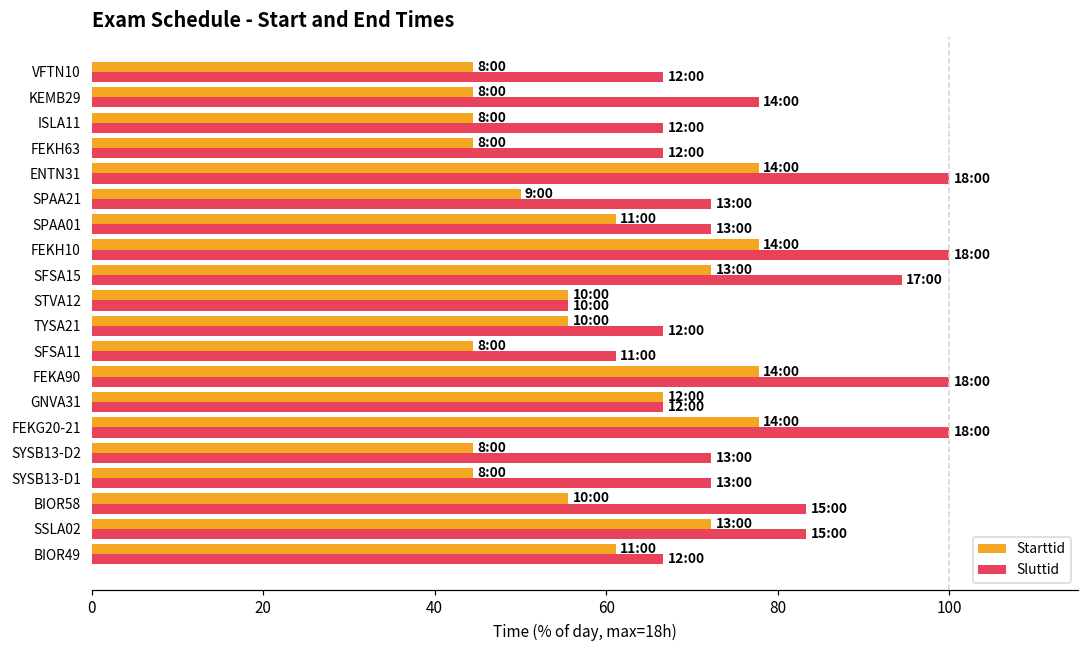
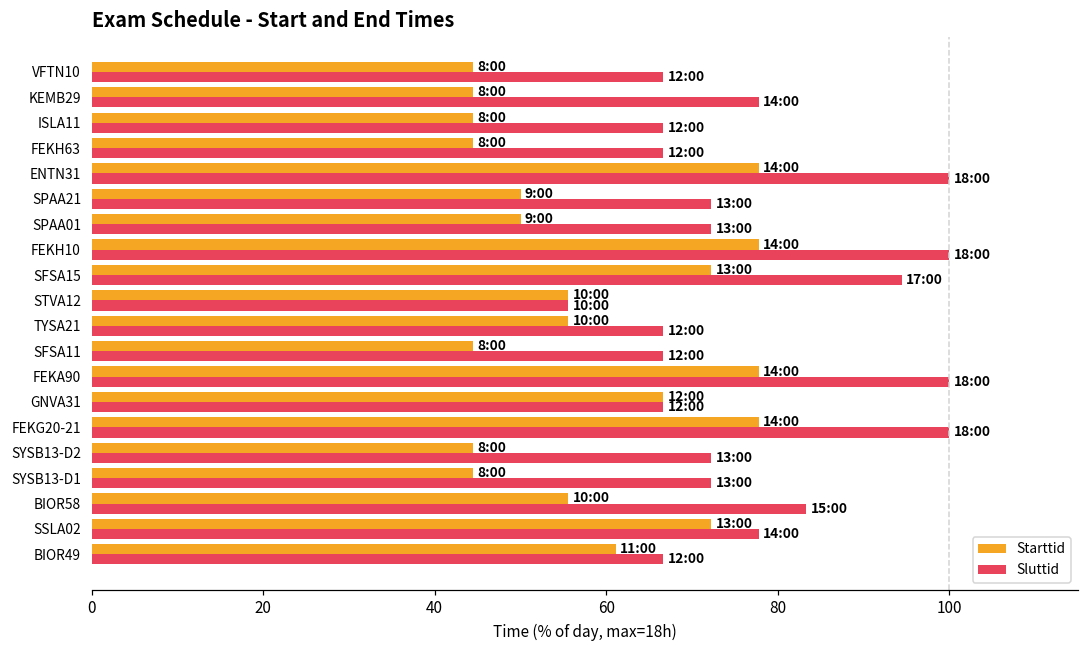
  {
    "Starttid": {
-     "SPAA01": "11:00"
+     "SPAA01": "9:00"
    },
    "Sluttid": {
-     "SFSA11": "11:00",
-     "SSLA02": "15:00"
+     "SFSA11": "12:00",
+     "SSLA02": "14:00"
    }
  }
